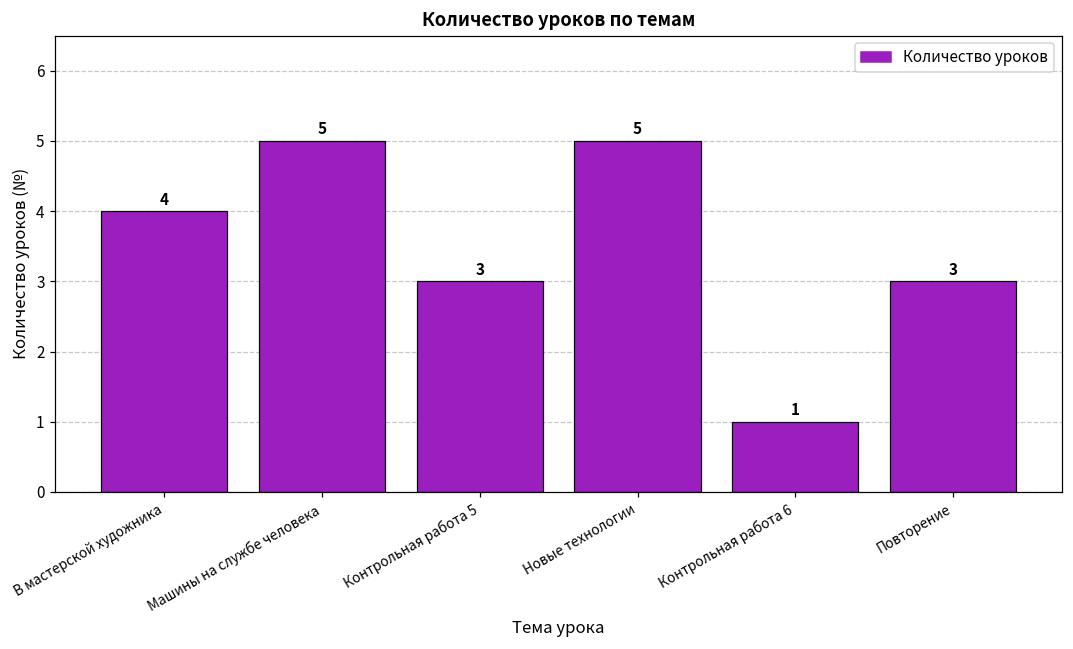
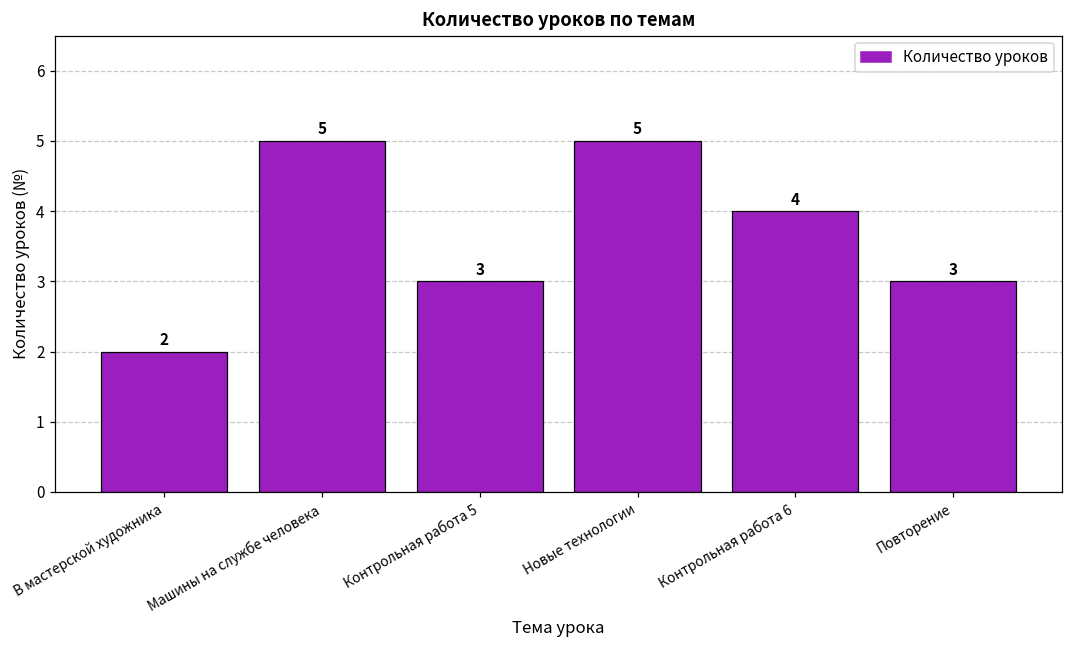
  {
-   "В мастерской художника": 4,
+   "В мастерской художника": 2,
    "Машины на службе человека": 5,
    "Контрольная работа 5": 3,
    "Новые технологии": 5,
-   "Контрольная работа 6": 1,
+   "Контрольная работа 6": 4,
    "Повторение": 3
  }
